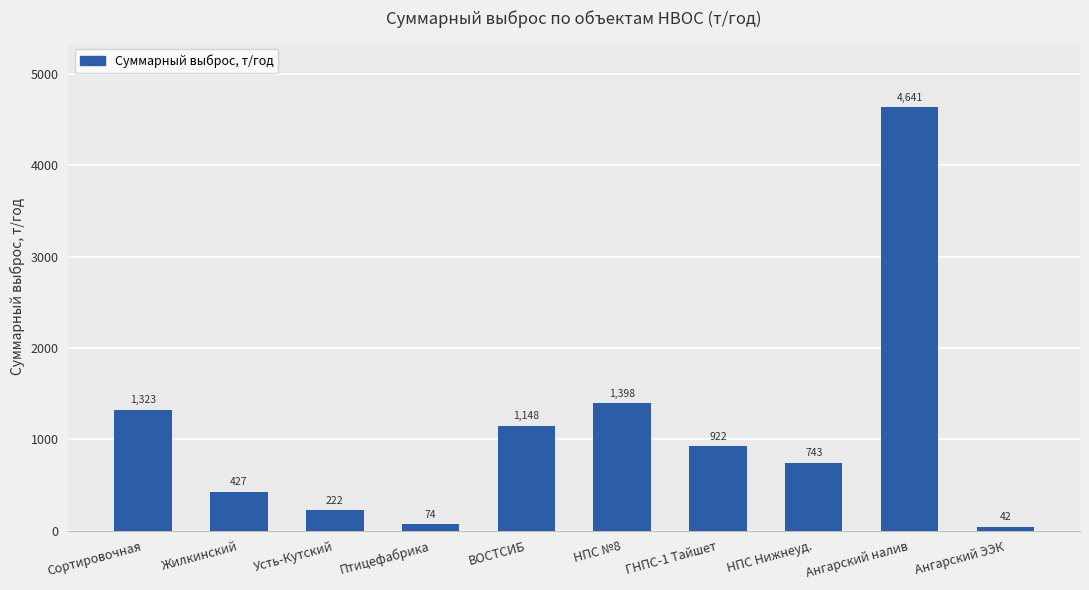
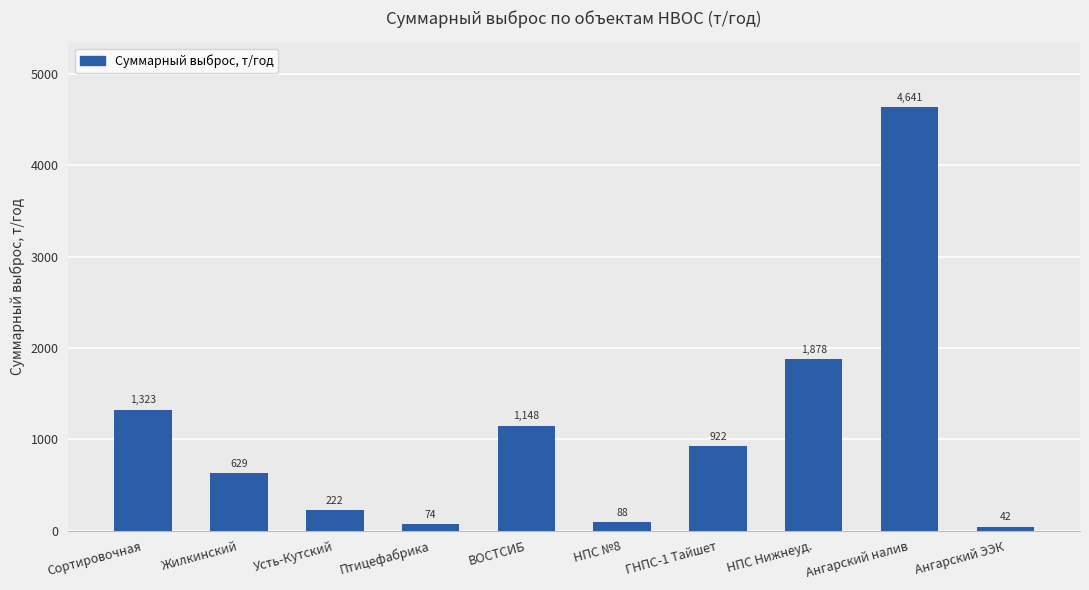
  {
    "Сортировочная": "1,323",
-   "Жилкинский": "427",
+   "Жилкинский": "629",
    "Усть-Кутский": "222",
    "Птицефабрика": "74",
    "ВОСТСИБ": "1,148",
-   "НПС №8": "1,398",
+   "НПС №8": "88",
    "ГНПС-1 Тайшет": "922",
-   "НПС Нижнеуд.": "743",
+   "НПС Нижнеуд.": "1,878",
    "Ангарский налив": "4,641",
    "Ангарский ЭЭК": "42"
  }
